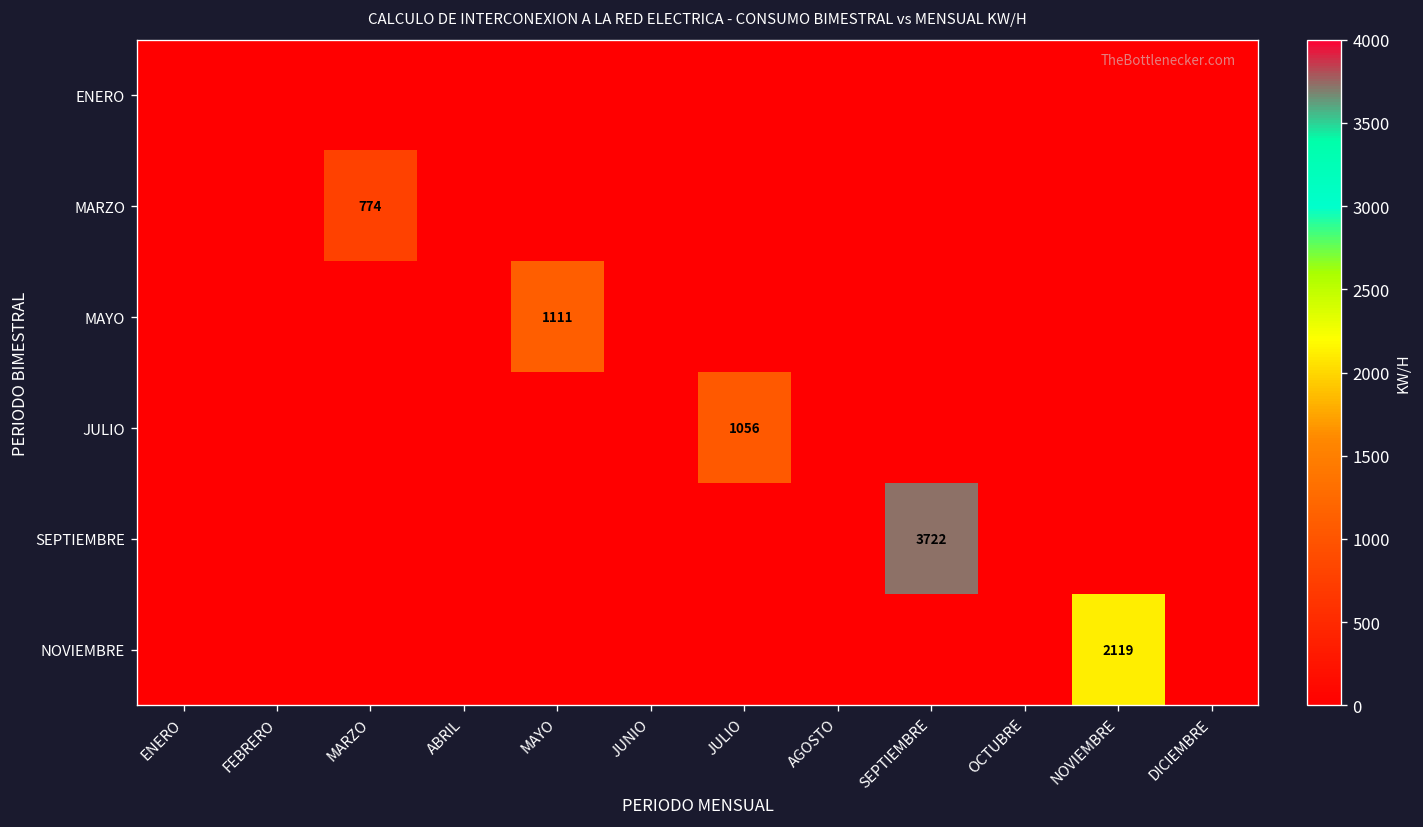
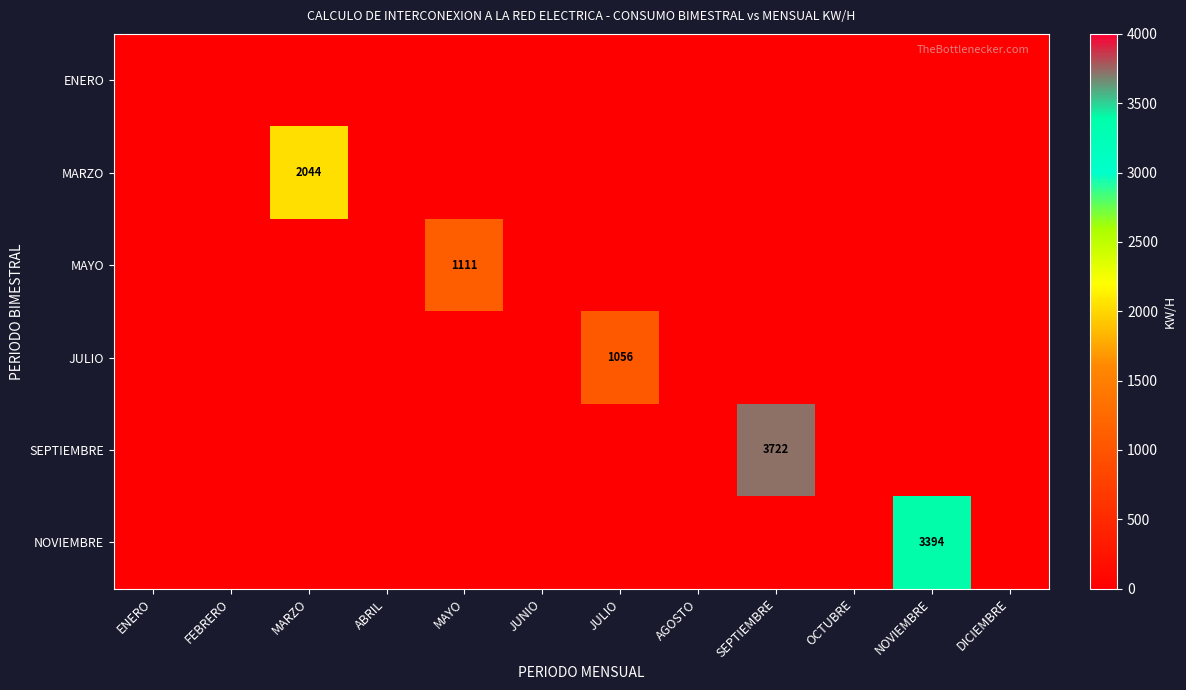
  {
    "MARZO": {
-     "MARZO": 774
+     "MARZO": 2044
    },
    "MAYO": {
      "MAYO": 1111
    },
    "JULIO": {
      "JULIO": 1056
    },
    "SEPTIEMBRE": {
      "SEPTIEMBRE": 3722
    },
    "NOVIEMBRE": {
-     "NOVIEMBRE": 2119
+     "NOVIEMBRE": 3394
    }
  }
